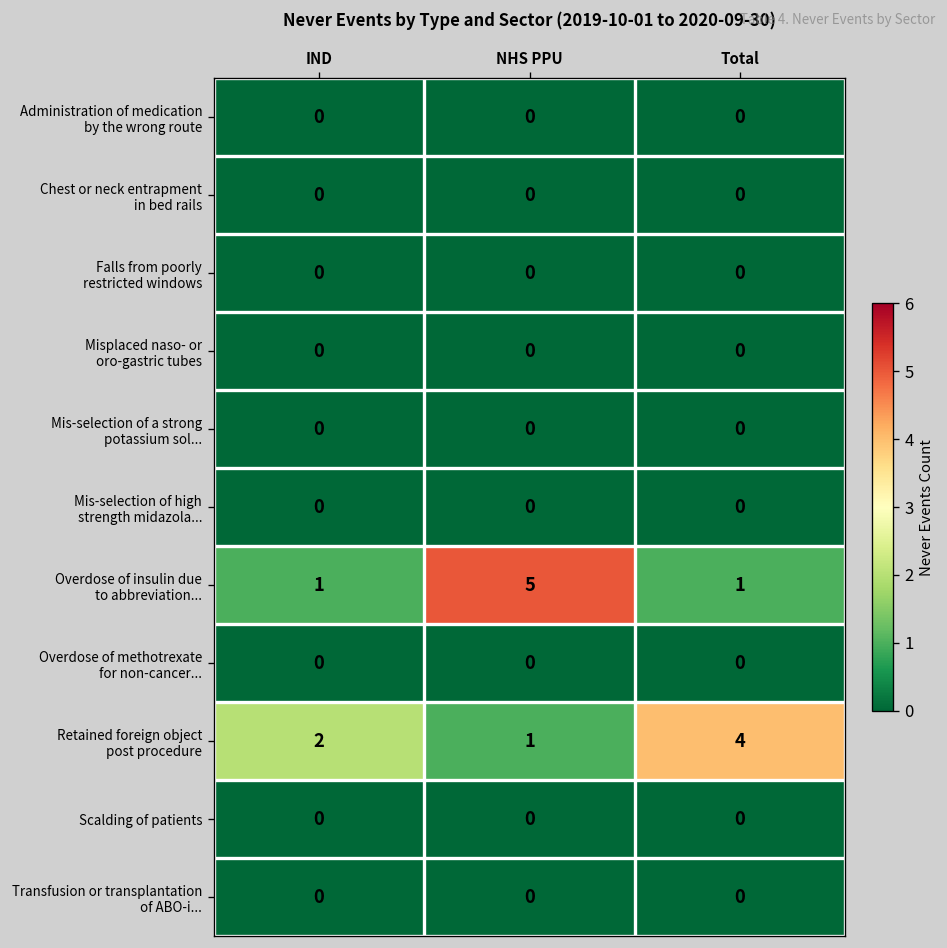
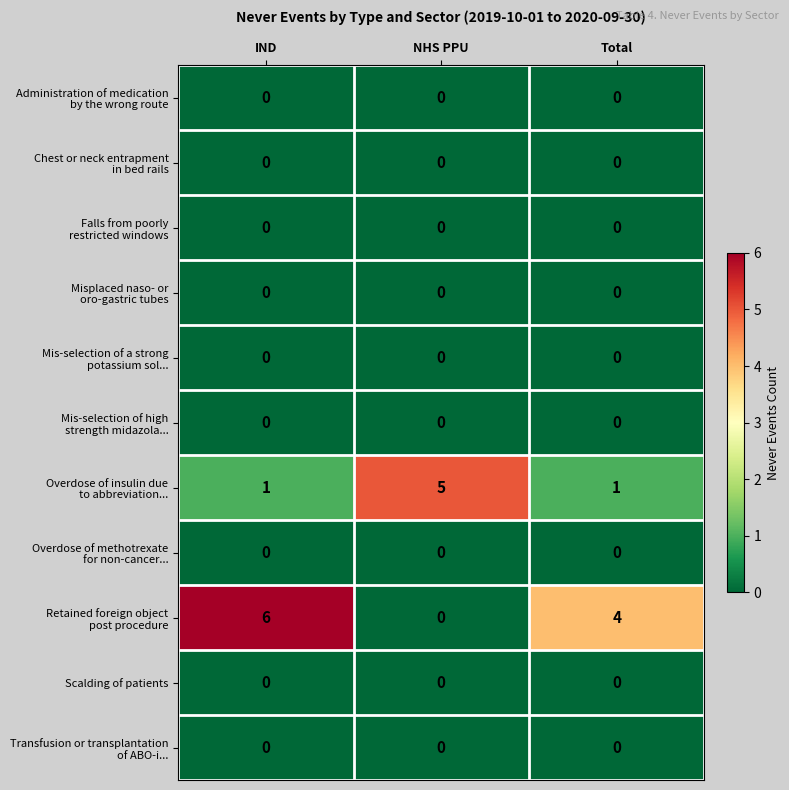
  {
    "Administration of medication by the wrong route": {
      "IND": 0,
      "NHS PPU": 0,
      "Total": 0
    },
    "Chest or neck entrapment in bed rails": {
      "IND": 0,
      "NHS PPU": 0,
      "Total": 0
    },
    "Falls from poorly restricted windows": {
      "IND": 0,
      "NHS PPU": 0,
      "Total": 0
    },
    "Misplaced naso- or oro-gastric tubes": {
      "IND": 0,
      "NHS PPU": 0,
      "Total": 0
    },
    "Mis-selection of a strong potassium sol...": {
      "IND": 0,
      "NHS PPU": 0,
      "Total": 0
    },
    "Mis-selection of high strength midazola...": {
      "IND": 0,
      "NHS PPU": 0,
      "Total": 0
    },
    "Overdose of insulin due to abbreviation...": {
      "IND": 1,
      "NHS PPU": 5,
      "Total": 1
    },
    "Overdose of methotrexate for non-cancer...": {
      "IND": 0,
      "NHS PPU": 0,
      "Total": 0
    },
    "Retained foreign object post procedure": {
-     "IND": 2,
-     "NHS PPU": 1,
+     "IND": 6,
+     "NHS PPU": 0,
      "Total": 4
    },
    "Scalding of patients": {
      "IND": 0,
      "NHS PPU": 0,
      "Total": 0
    },
    "Transfusion or transplantation of ABO-i...": {
      "IND": 0,
      "NHS PPU": 0,
      "Total": 0
    }
  }
